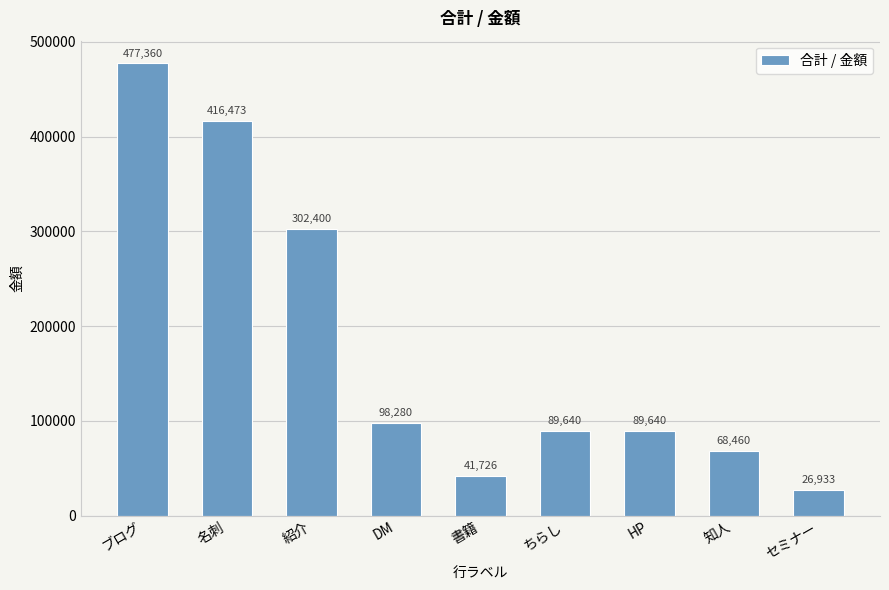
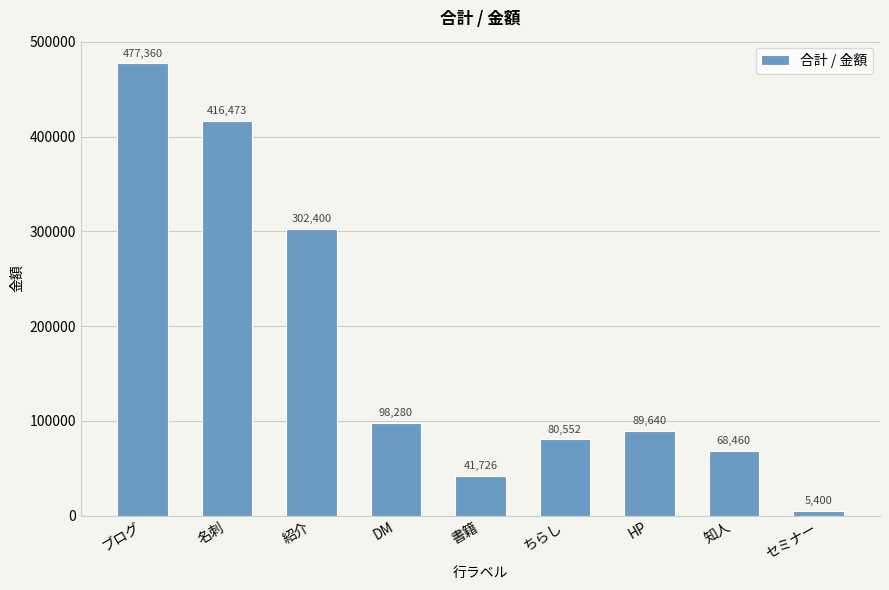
  {
    "ブログ": "477,360",
    "名刺": "416,473",
    "紹介": "302,400",
    "DM": "98,280",
    "書籍": "41,726",
-   "ちらし": "89,640",
+   "ちらし": "80,552",
    "HP": "89,640",
    "知人": "68,460",
-   "セミナー": "26,933"
+   "セミナー": "5,400"
  }
